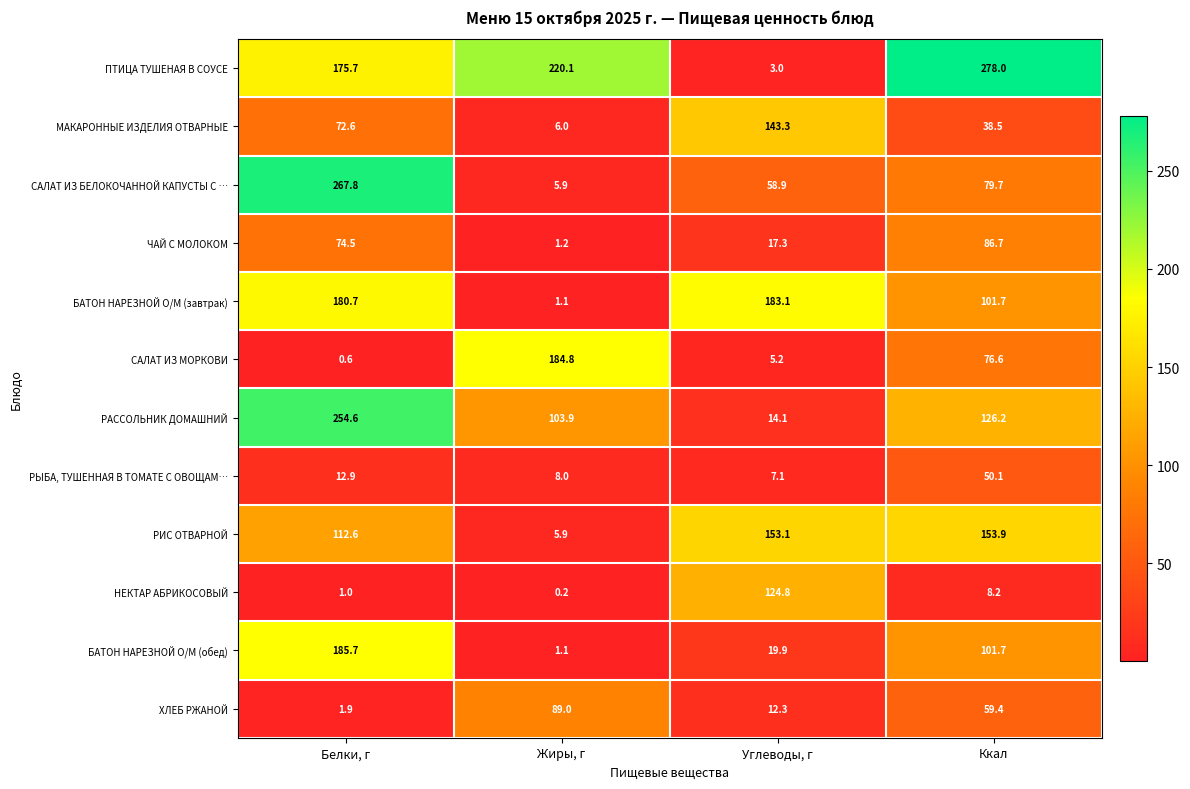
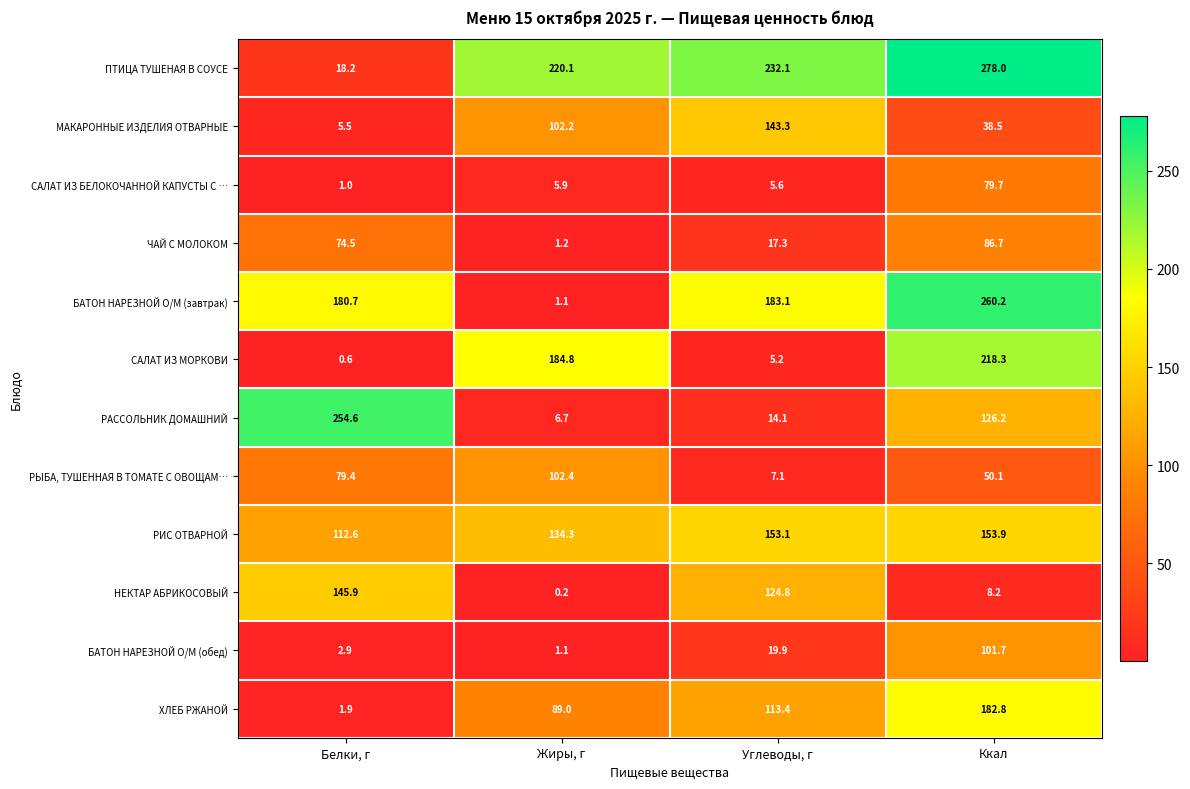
  {
    "ПТИЦА ТУШЕНАЯ В СОУСЕ": {
-     "Белки, г": 175.7,
+     "Белки, г": 18.2,
      "Жиры, г": 220.1,
-     "Углеводы, г": 3.0,
+     "Углеводы, г": 232.1,
      "Ккал": 278.0
    },
    "МАКАРОННЫЕ ИЗДЕЛИЯ ОТВАРНЫЕ": {
-     "Белки, г": 72.6,
-     "Жиры, г": 6.0,
+     "Белки, г": 5.5,
+     "Жиры, г": 102.2,
      "Углеводы, г": 143.3,
      "Ккал": 38.5
    },
    "САЛАТ ИЗ БЕЛОКОЧАННОЙ КАПУСТЫ С …": {
-     "Белки, г": 267.8,
+     "Белки, г": 1.0,
      "Жиры, г": 5.9,
-     "Углеводы, г": 58.9,
+     "Углеводы, г": 5.6,
      "Ккал": 79.7
    },
    "ЧАЙ С МОЛОКОМ": {
      "Белки, г": 74.5,
      "Жиры, г": 1.2,
      "Углеводы, г": 17.3,
      "Ккал": 86.7
    },
    "БАТОН НАРЕЗНОЙ О/М (завтрак)": {
      "Белки, г": 180.7,
      "Жиры, г": 1.1,
      "Углеводы, г": 183.1,
-     "Ккал": 101.7
+     "Ккал": 260.2
    },
    "САЛАТ ИЗ МОРКОВИ": {
      "Белки, г": 0.6,
      "Жиры, г": 184.8,
      "Углеводы, г": 5.2,
-     "Ккал": 76.6
+     "Ккал": 218.3
    },
    "РАССОЛЬНИК ДОМАШНИЙ": {
      "Белки, г": 254.6,
-     "Жиры, г": 103.9,
+     "Жиры, г": 6.7,
      "Углеводы, г": 14.1,
      "Ккал": 126.2
    },
    "РЫБА, ТУШЕННАЯ В ТОМАТЕ С ОВОЩАМ…": {
-     "Белки, г": 12.9,
-     "Жиры, г": 8.0,
+     "Белки, г": 79.4,
+     "Жиры, г": 102.4,
      "Углеводы, г": 7.1,
      "Ккал": 50.1
    },
    "РИС ОТВАРНОЙ": {
      "Белки, г": 112.6,
-     "Жиры, г": 5.9,
+     "Жиры, г": 134.3,
      "Углеводы, г": 153.1,
      "Ккал": 153.9
    },
    "НЕКТАР АБРИКОСОВЫЙ": {
-     "Белки, г": 1.0,
+     "Белки, г": 145.9,
      "Жиры, г": 0.2,
      "Углеводы, г": 124.8,
      "Ккал": 8.2
    },
    "БАТОН НАРЕЗНОЙ О/М (обед)": {
-     "Белки, г": 185.7,
+     "Белки, г": 2.9,
      "Жиры, г": 1.1,
      "Углеводы, г": 19.9,
      "Ккал": 101.7
    },
    "ХЛЕБ РЖАНОЙ": {
      "Белки, г": 1.9,
      "Жиры, г": 89.0,
-     "Углеводы, г": 12.3,
-     "Ккал": 59.4
+     "Углеводы, г": 113.4,
+     "Ккал": 182.8
    }
  }
